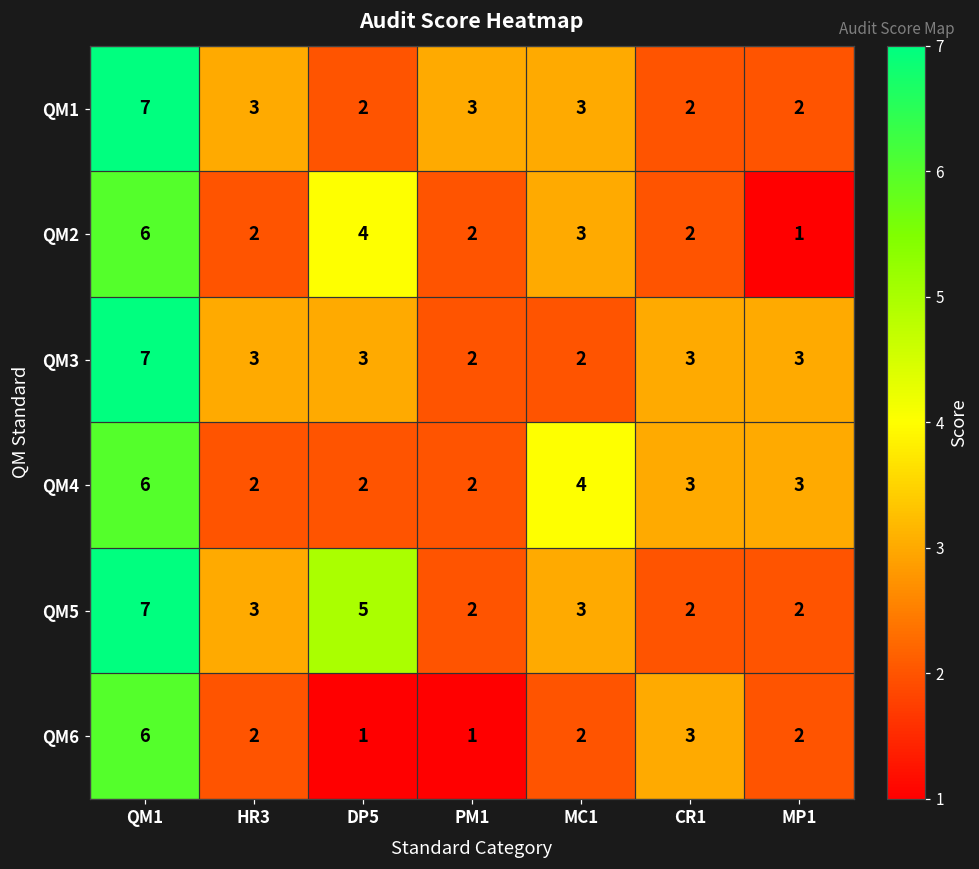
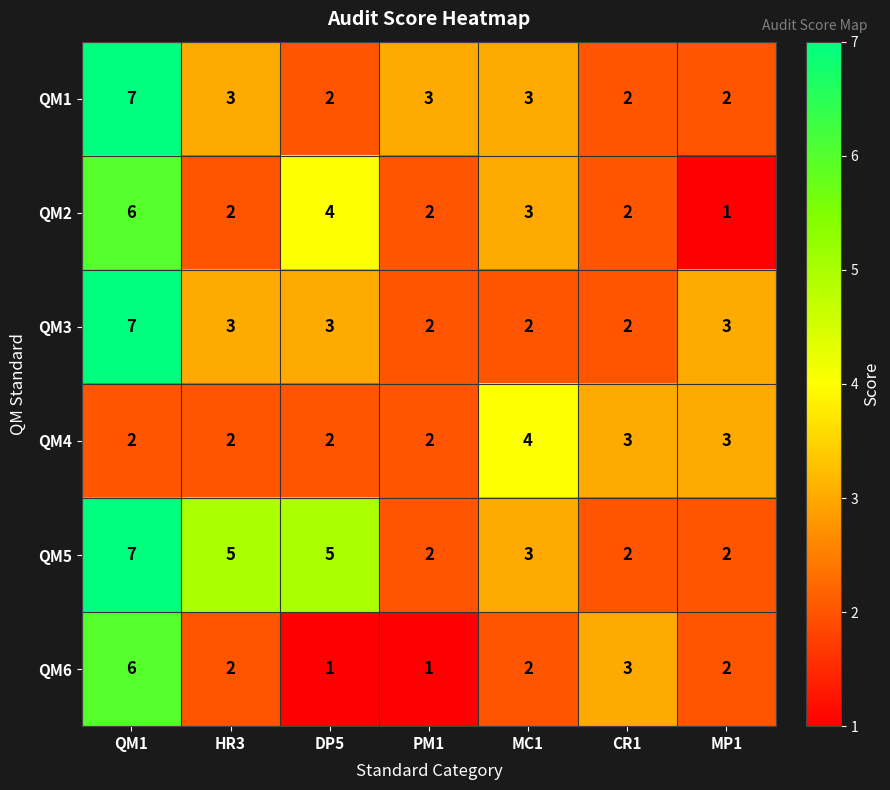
  {
    "QM1": {
      "QM1": 7,
      "HR3": 3,
      "DP5": 2,
      "PM1": 3,
      "MC1": 3,
      "CR1": 2,
      "MP1": 2
    },
    "QM2": {
      "QM1": 6,
      "HR3": 2,
      "DP5": 4,
      "PM1": 2,
      "MC1": 3,
      "CR1": 2,
      "MP1": 1
    },
    "QM3": {
      "QM1": 7,
      "HR3": 3,
      "DP5": 3,
      "PM1": 2,
      "MC1": 2,
-     "CR1": 3,
+     "CR1": 2,
      "MP1": 3
    },
    "QM4": {
-     "QM1": 6,
+     "QM1": 2,
      "HR3": 2,
      "DP5": 2,
      "PM1": 2,
      "MC1": 4,
      "CR1": 3,
      "MP1": 3
    },
    "QM5": {
      "QM1": 7,
-     "HR3": 3,
+     "HR3": 5,
      "DP5": 5,
      "PM1": 2,
      "MC1": 3,
      "CR1": 2,
      "MP1": 2
    },
    "QM6": {
      "QM1": 6,
      "HR3": 2,
      "DP5": 1,
      "PM1": 1,
      "MC1": 2,
      "CR1": 3,
      "MP1": 2
    }
  }
